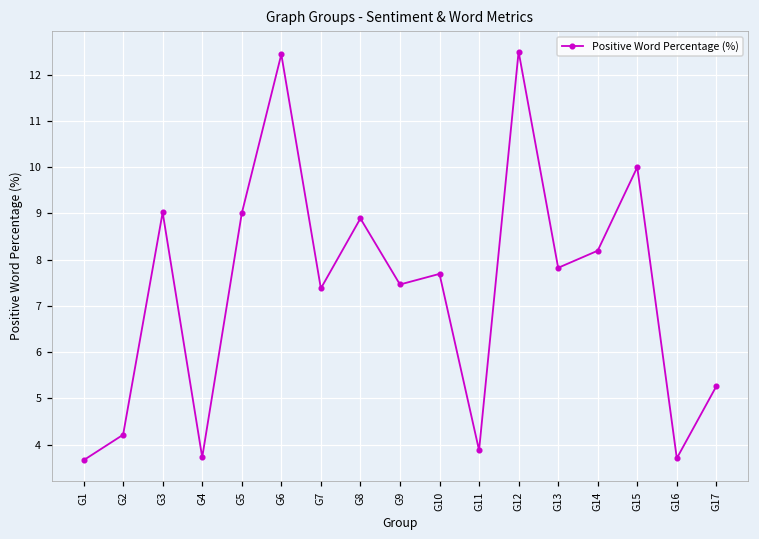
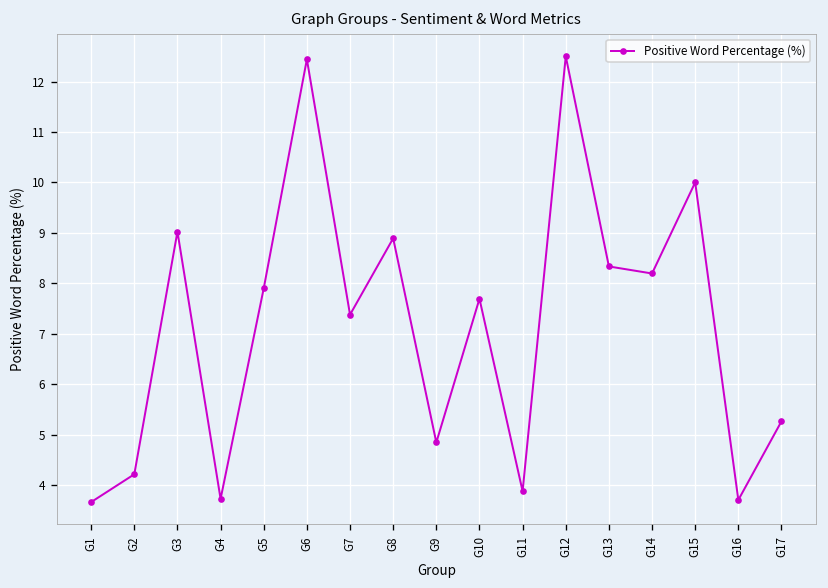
  {
    "G1": 3.7,
    "G2": 4.2,
    "G3": 9.0,
    "G4": 3.7,
-   "G5": 9.0,
+   "G5": 7.9,
    "G6": 12.4,
    "G7": 7.4,
    "G8": 8.9,
-   "G9": 7.5,
+   "G9": 4.8,
    "G10": 7.7,
    "G11": 3.9,
    "G12": 12.5,
-   "G13": 7.8,
+   "G13": 8.3,
    "G14": 8.2,
    "G15": 10.0,
    "G16": 3.7,
    "G17": 5.3
  }
